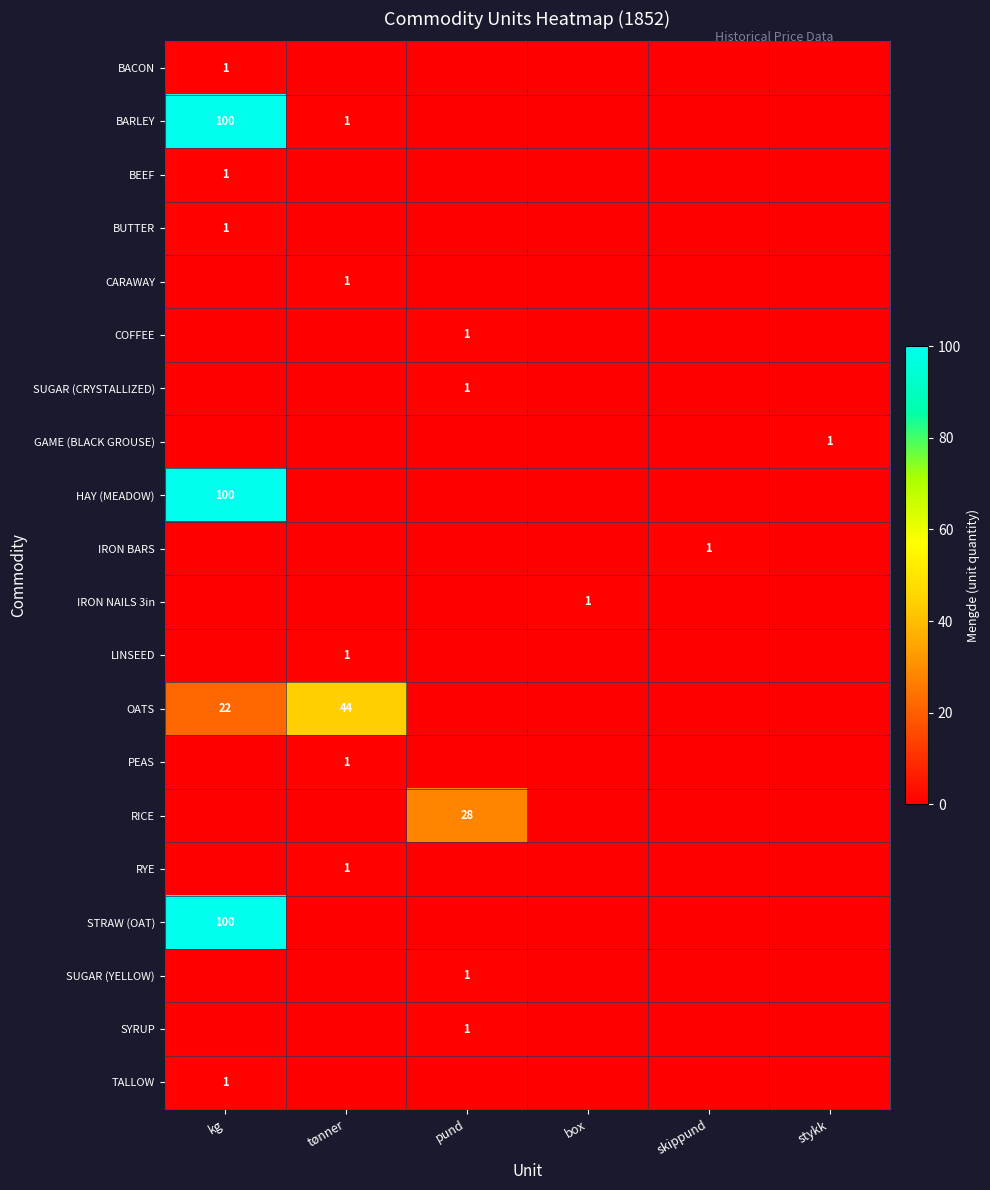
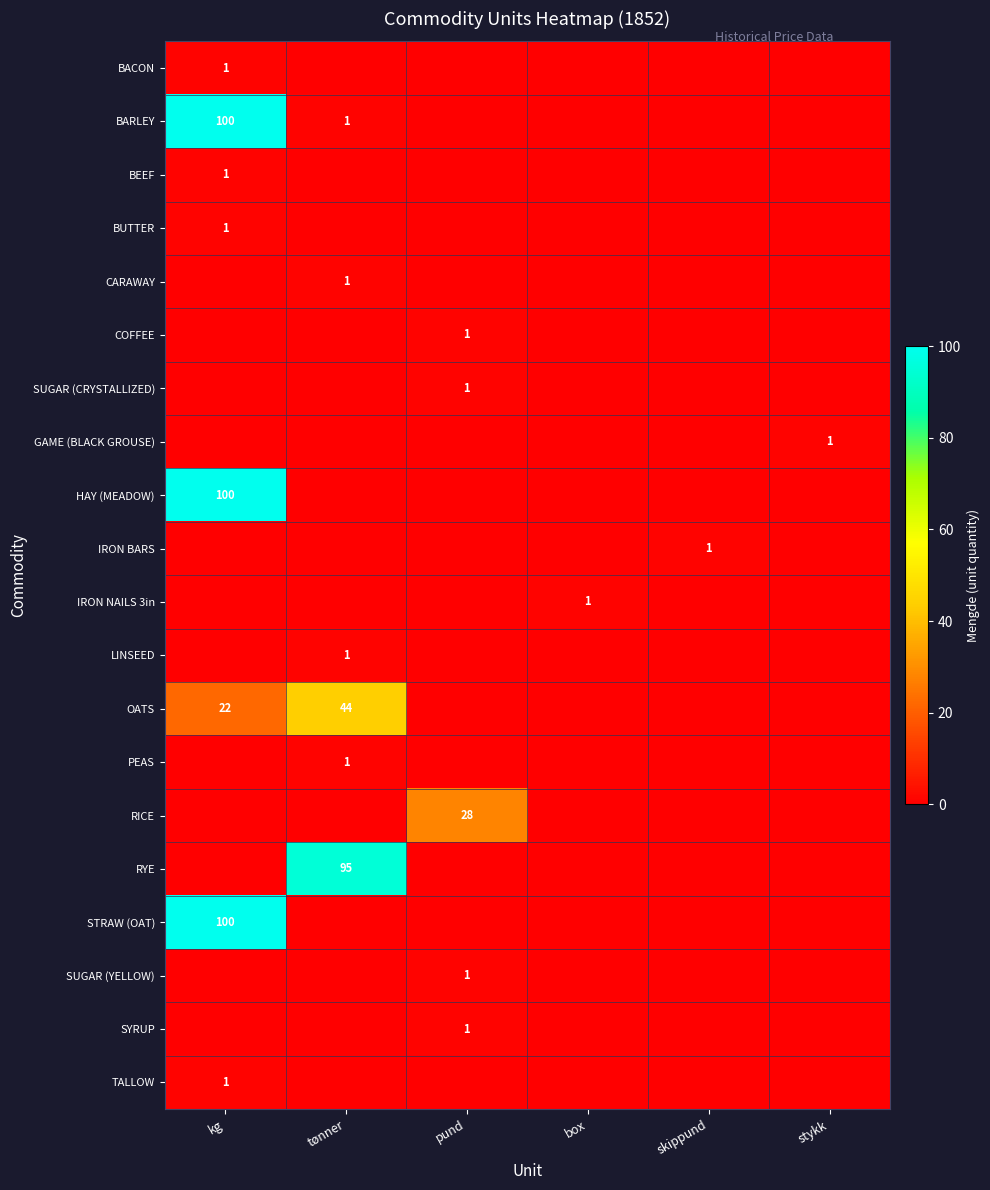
  {
    "BACON": {
      "kg": 1
    },
    "BARLEY": {
      "kg": 100,
      "tønner": 1
    },
    "BEEF": {
      "kg": 1
    },
    "BUTTER": {
      "kg": 1
    },
    "CARAWAY": {
      "tønner": 1
    },
    "COFFEE": {
      "pund": 1
    },
    "SUGAR (CRYSTALLIZED)": {
      "pund": 1
    },
    "GAME (BLACK GROUSE)": {
      "stykk": 1
    },
    "HAY (MEADOW)": {
      "kg": 100
    },
    "IRON BARS": {
      "skippund": 1
    },
    "IRON NAILS 3in": {
      "box": 1
    },
    "LINSEED": {
      "tønner": 1
    },
    "OATS": {
      "kg": 22,
      "tønner": 44
    },
    "PEAS": {
      "tønner": 1
    },
    "RICE": {
      "pund": 28
    },
    "RYE": {
-     "tønner": 1
+     "tønner": 95
    },
    "STRAW (OAT)": {
      "kg": 100
    },
    "SUGAR (YELLOW)": {
      "pund": 1
    },
    "SYRUP": {
      "pund": 1
    },
    "TALLOW": {
      "kg": 1
    }
  }
